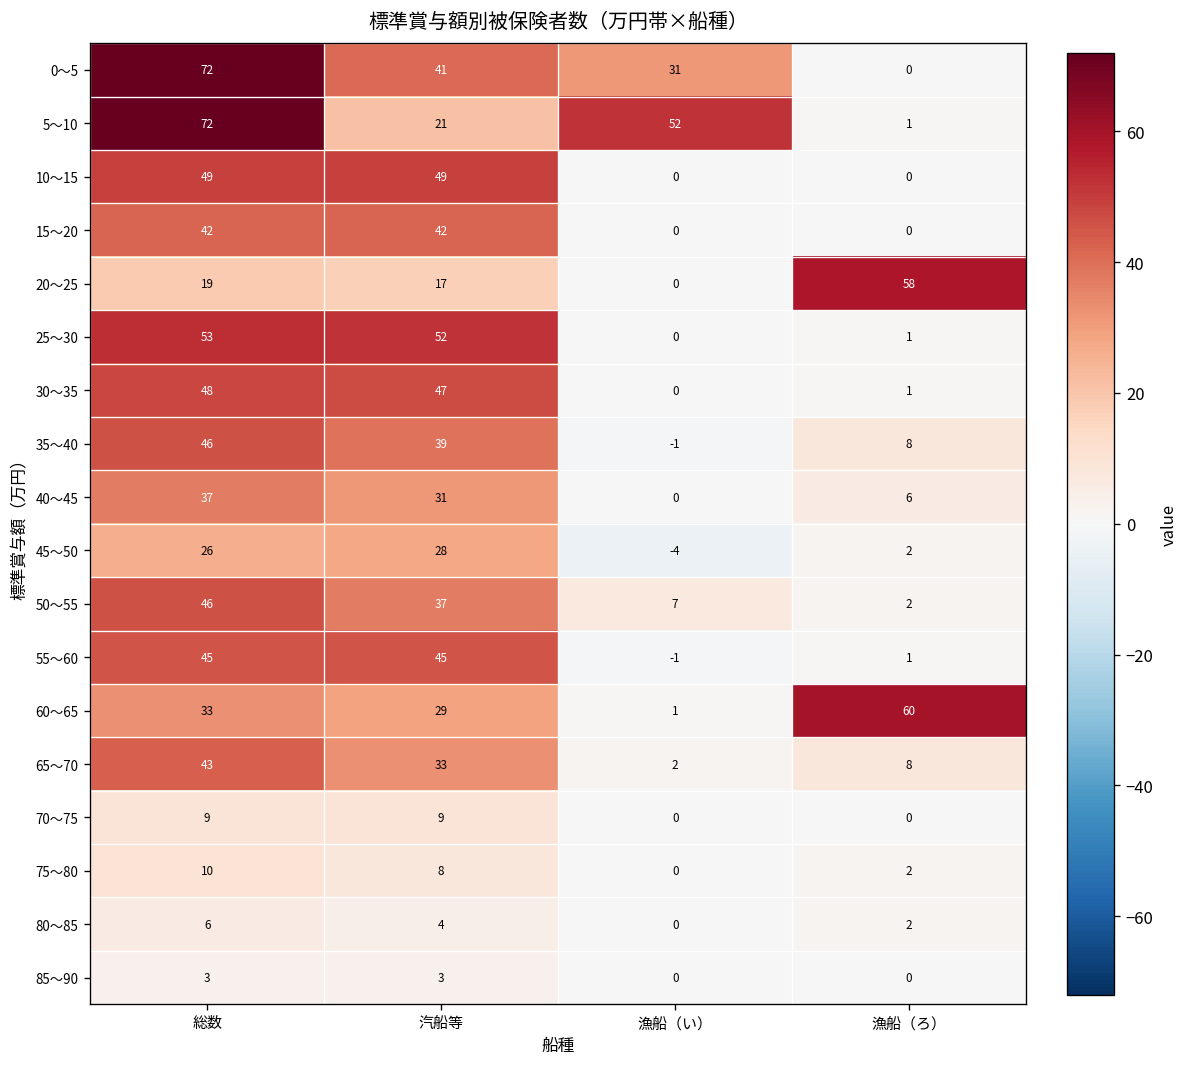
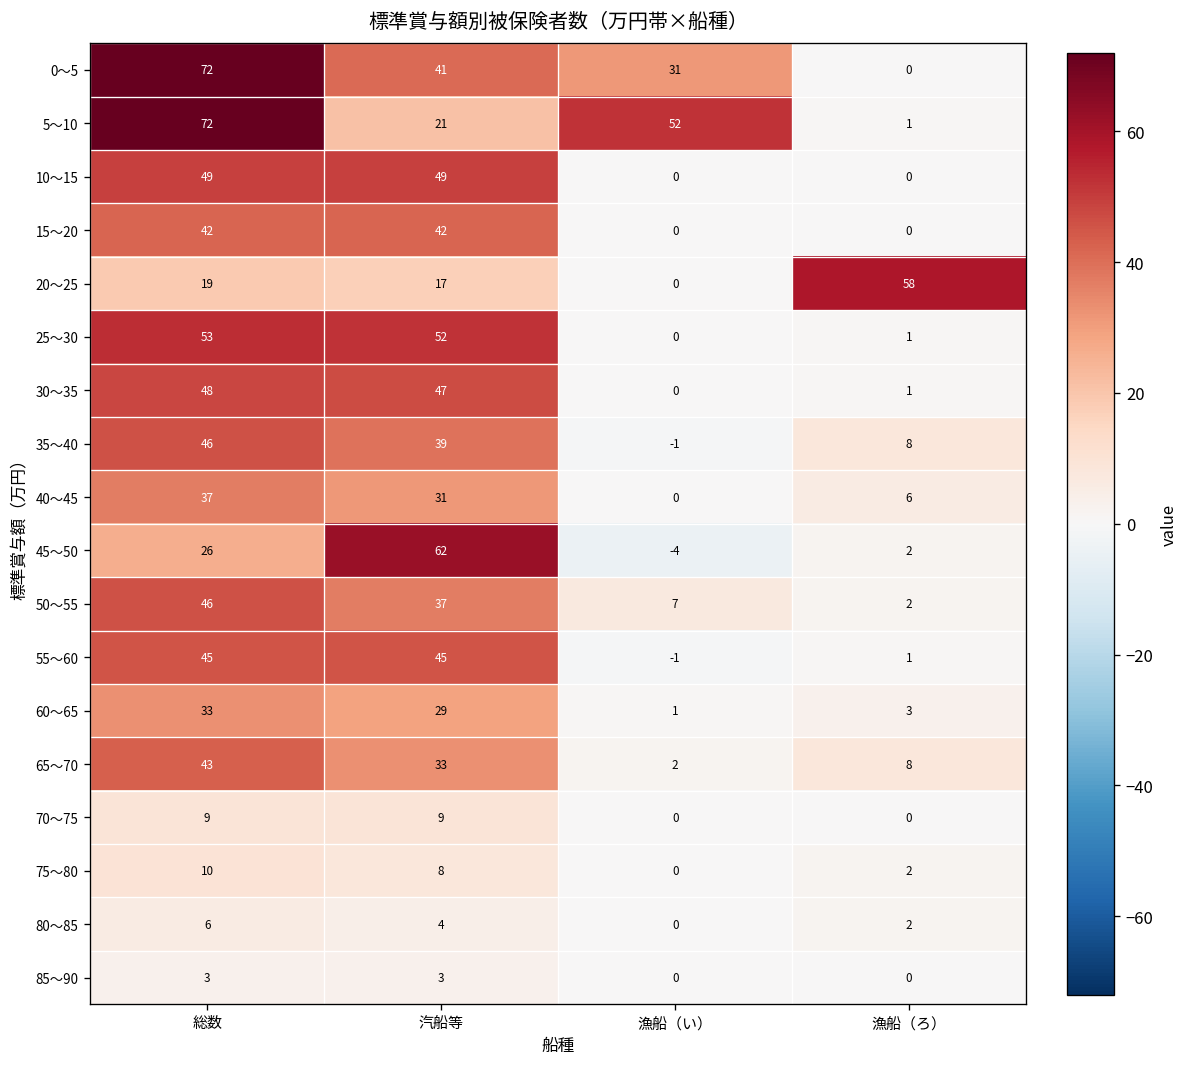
  {
    "0～5": {
      "総数": 72,
      "汽船等": 41,
      "漁船（い）": 31,
      "漁船（ろ）": 0
    },
    "5～10": {
      "総数": 72,
      "汽船等": 21,
      "漁船（い）": 52,
      "漁船（ろ）": 1
    },
    "10～15": {
      "総数": 49,
      "汽船等": 49,
      "漁船（い）": 0,
      "漁船（ろ）": 0
    },
    "15～20": {
      "総数": 42,
      "汽船等": 42,
      "漁船（い）": 0,
      "漁船（ろ）": 0
    },
    "20～25": {
      "総数": 19,
      "汽船等": 17,
      "漁船（い）": 0,
      "漁船（ろ）": 58
    },
    "25～30": {
      "総数": 53,
      "汽船等": 52,
      "漁船（い）": 0,
      "漁船（ろ）": 1
    },
    "30～35": {
      "総数": 48,
      "汽船等": 47,
      "漁船（い）": 0,
      "漁船（ろ）": 1
    },
    "35～40": {
      "総数": 46,
      "汽船等": 39,
      "漁船（い）": -1,
      "漁船（ろ）": 8
    },
    "40～45": {
      "総数": 37,
      "汽船等": 31,
      "漁船（い）": 0,
      "漁船（ろ）": 6
    },
    "45～50": {
      "総数": 26,
-     "汽船等": 28,
+     "汽船等": 62,
      "漁船（い）": -4,
      "漁船（ろ）": 2
    },
    "50～55": {
      "総数": 46,
      "汽船等": 37,
      "漁船（い）": 7,
      "漁船（ろ）": 2
    },
    "55～60": {
      "総数": 45,
      "汽船等": 45,
      "漁船（い）": -1,
      "漁船（ろ）": 1
    },
    "60～65": {
      "総数": 33,
      "汽船等": 29,
      "漁船（い）": 1,
-     "漁船（ろ）": 60
+     "漁船（ろ）": 3
    },
    "65～70": {
      "総数": 43,
      "汽船等": 33,
      "漁船（い）": 2,
      "漁船（ろ）": 8
    },
    "70～75": {
      "総数": 9,
      "汽船等": 9,
      "漁船（い）": 0,
      "漁船（ろ）": 0
    },
    "75～80": {
      "総数": 10,
      "汽船等": 8,
      "漁船（い）": 0,
      "漁船（ろ）": 2
    },
    "80～85": {
      "総数": 6,
      "汽船等": 4,
      "漁船（い）": 0,
      "漁船（ろ）": 2
    },
    "85～90": {
      "総数": 3,
      "汽船等": 3,
      "漁船（い）": 0,
      "漁船（ろ）": 0
    }
  }
